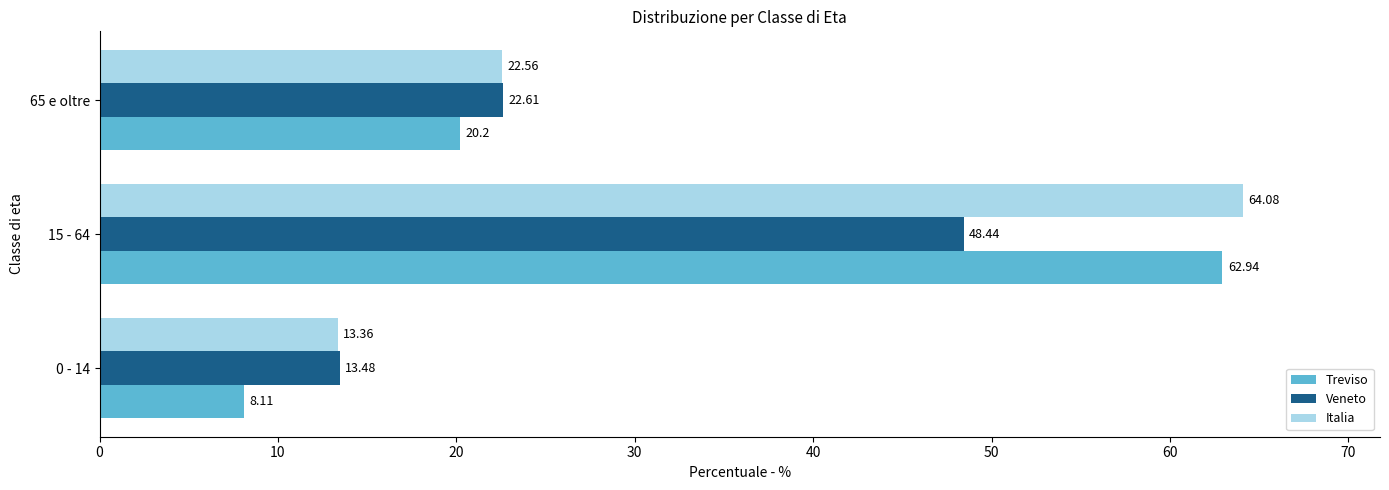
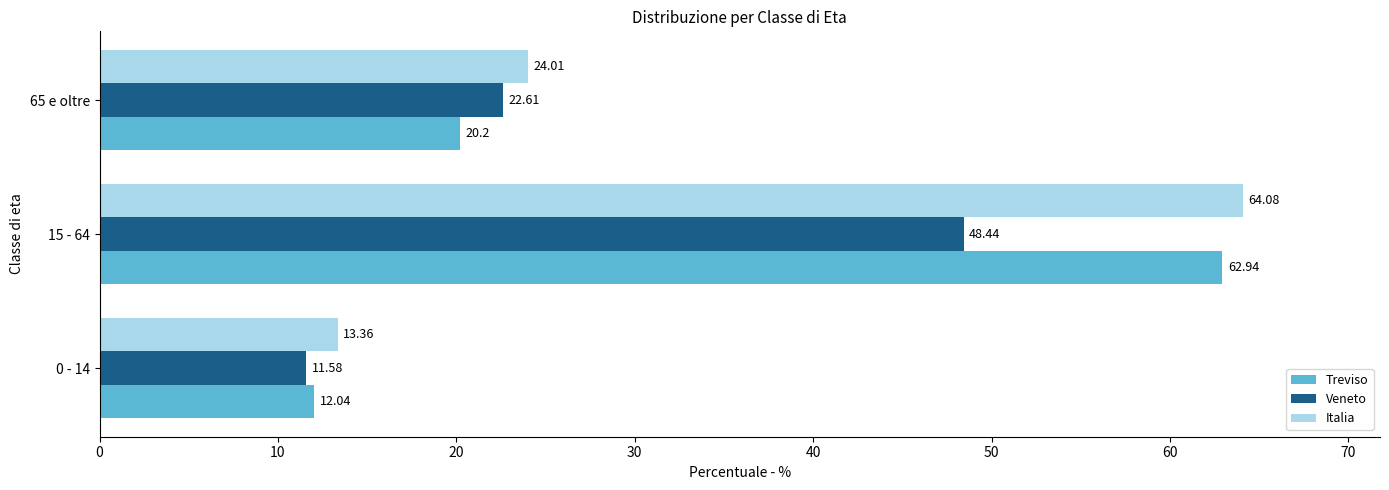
  {
    "Treviso": {
      "65 e oltre": 20.2,
      "15 - 64": 62.94,
-     "0 - 14": 8.11
+     "0 - 14": 12.04
    },
    "Veneto": {
      "65 e oltre": 22.61,
      "15 - 64": 48.44,
-     "0 - 14": 13.48
+     "0 - 14": 11.58
    },
    "Italia": {
-     "65 e oltre": 22.56,
+     "65 e oltre": 24.01,
      "15 - 64": 64.08,
      "0 - 14": 13.36
    }
  }
